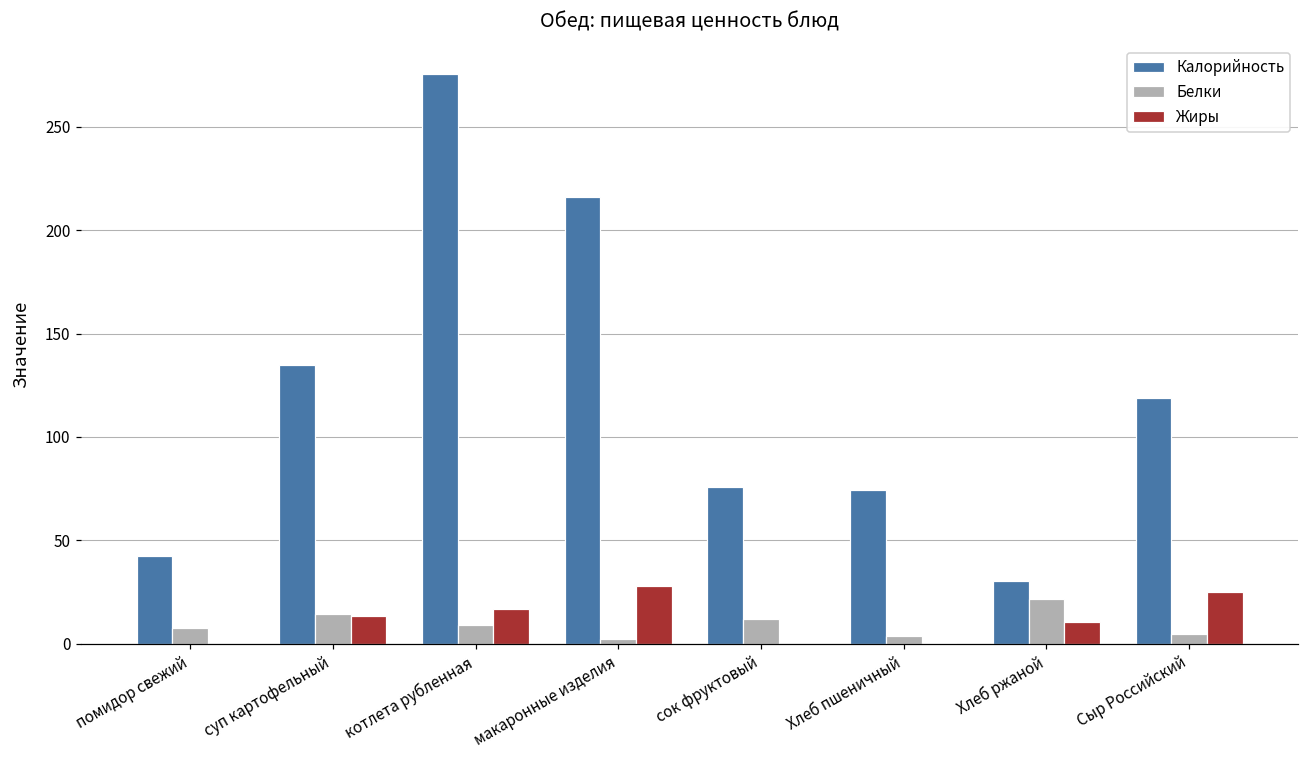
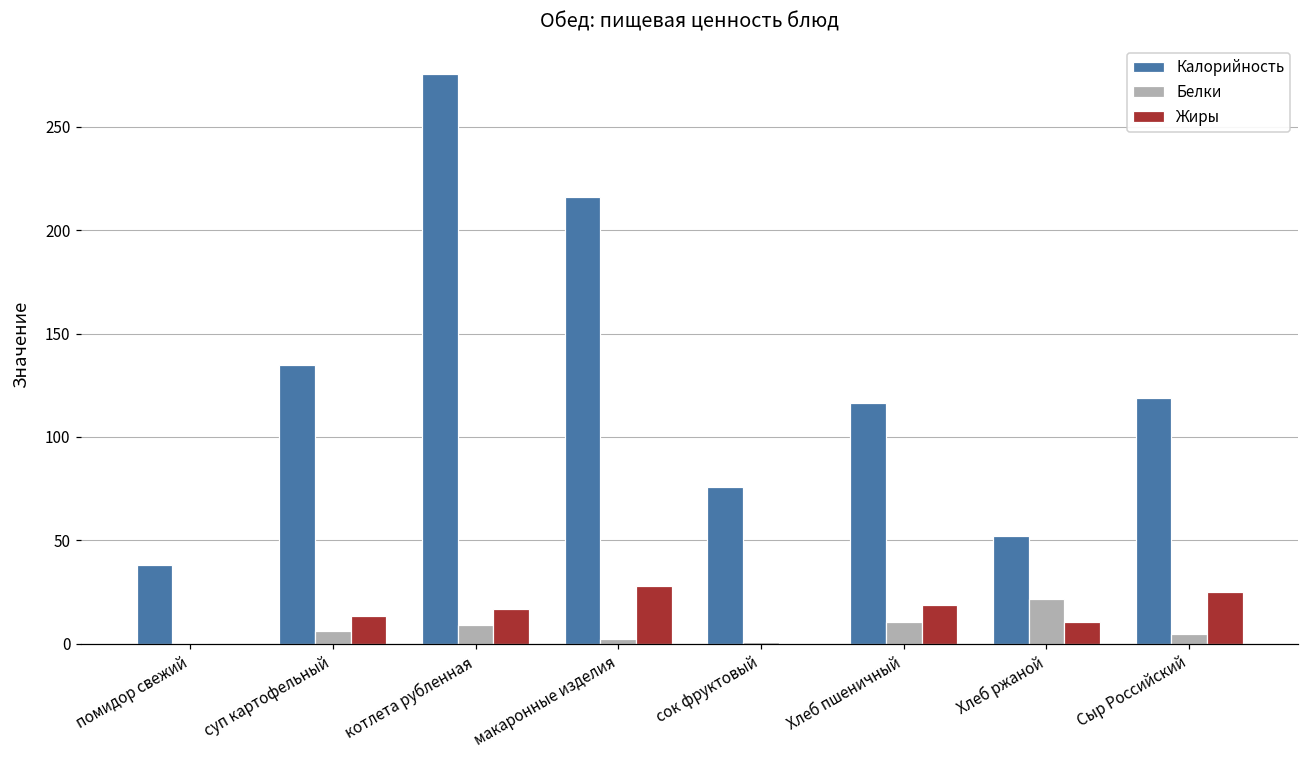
  {
    "Калорийность": {
-     "помидор свежий": 42,
+     "помидор свежий": 38,
      "суп картофельный": 135,
      "котлета рубленная": 275,
      "макаронные изделия": 216,
      "сок фруктовый": 76,
-     "Хлеб пшеничный": 74,
-     "Хлеб ржаной": 31,
+     "Хлеб пшеничный": 117,
+     "Хлеб ржаной": 52,
      "Сыр Российский": 119
    },
    "Белки": {
-     "помидор свежий": 8,
-     "суп картофельный": 15,
+     "помидор свежий": 1,
+     "суп картофельный": 6,
      "котлета рубленная": 9,
      "макаронные изделия": 2,
-     "сок фруктовый": 12,
-     "Хлеб пшеничный": 4,
+     "сок фруктовый": 1,
+     "Хлеб пшеничный": 11,
      "Хлеб ржаной": 22,
      "Сыр Российский": 5
    },
    "Жиры": {
      "помидор свежий": 0,
      "суп картофельный": 14,
      "котлета рубленная": 17,
      "макаронные изделия": 28,
      "сок фруктовый": 0,
-     "Хлеб пшеничный": 1,
+     "Хлеб пшеничный": 19,
      "Хлеб ржаной": 10,
      "Сыр Российский": 25
    }
  }
